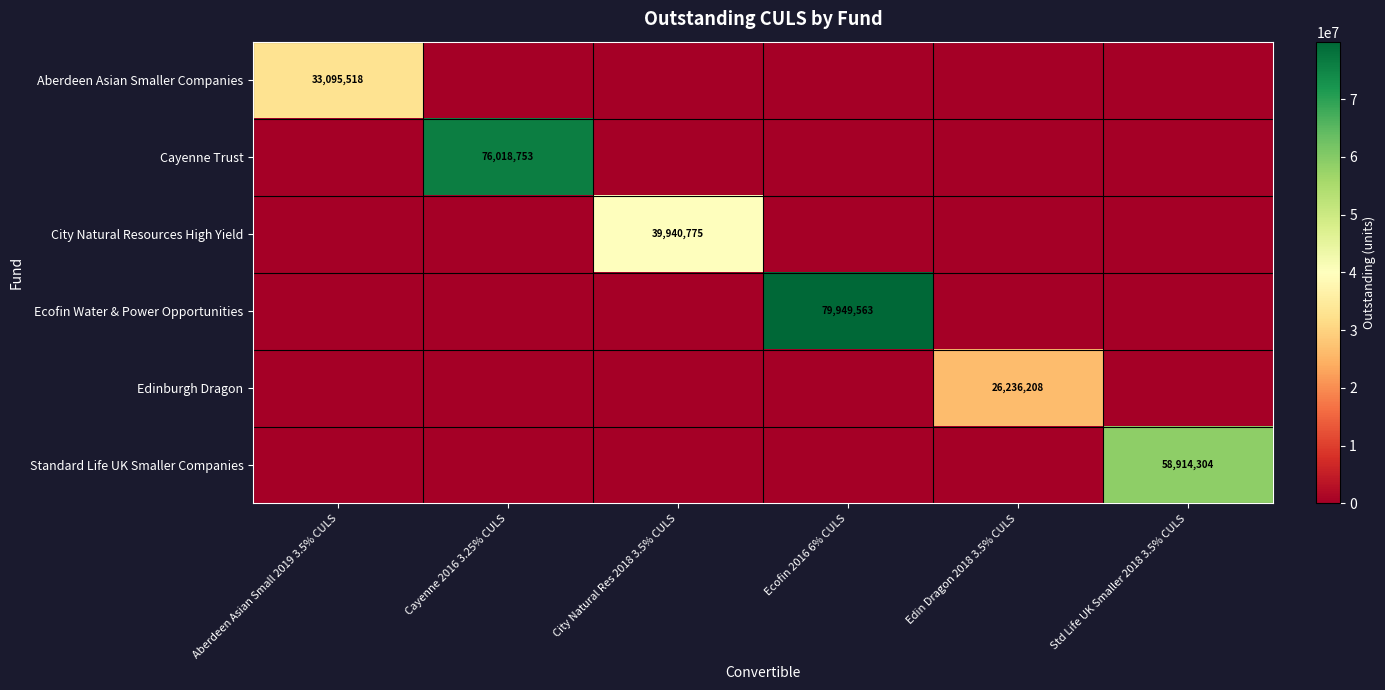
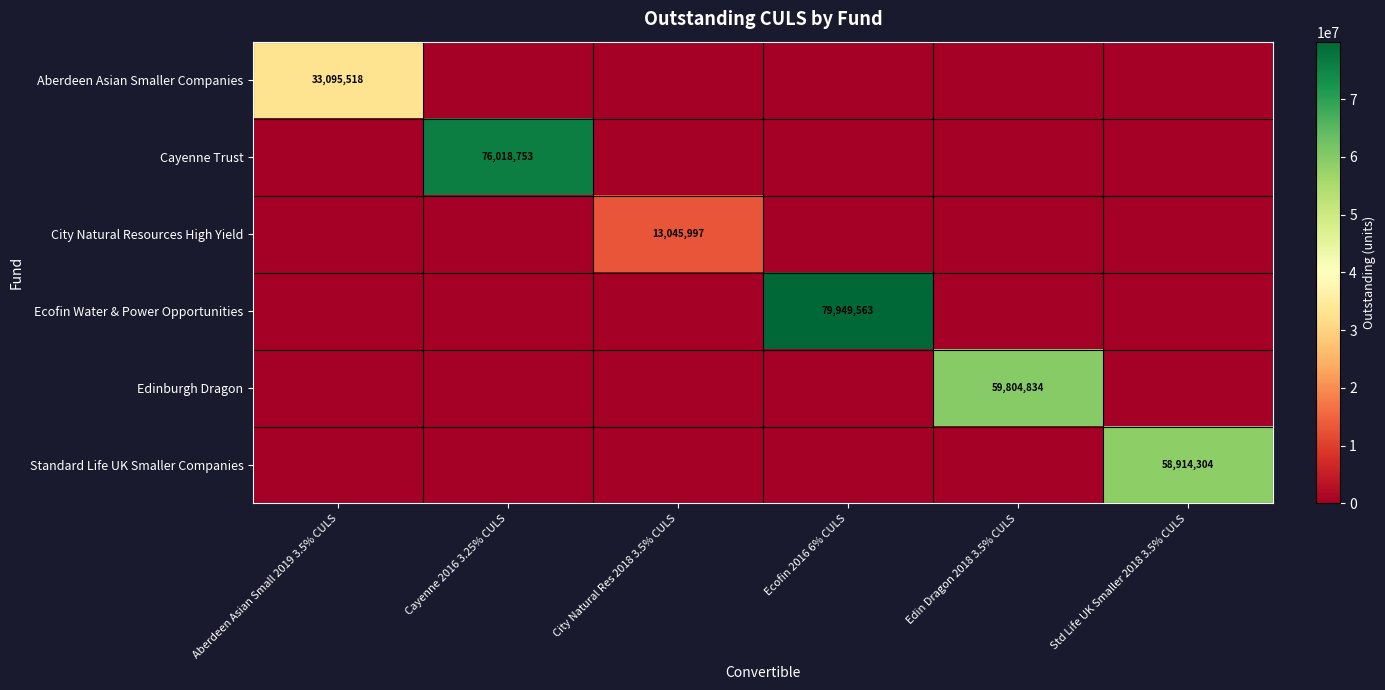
  {
    "Aberdeen Asian Smaller Companies": {
      "Aberdeen Asian Small 2019 3.5% CULS": "33,095,518"
    },
    "Cayenne Trust": {
      "Cayenne 2016 3.25% CULS": "76,018,753"
    },
    "City Natural Resources High Yield": {
-     "City Natural Res 2018 3.5% CULS": "39,940,775"
+     "City Natural Res 2018 3.5% CULS": "13,045,997"
    },
    "Ecofin Water & Power Opportunities": {
      "Ecofin 2016 6% CULS": "79,949,563"
    },
    "Edinburgh Dragon": {
-     "Edin Dragon 2018 3.5% CULS": "26,236,208"
+     "Edin Dragon 2018 3.5% CULS": "59,804,834"
    },
    "Standard Life UK Smaller Companies": {
      "Std Life UK Smaller 2018 3.5% CULS": "58,914,304"
    }
  }
